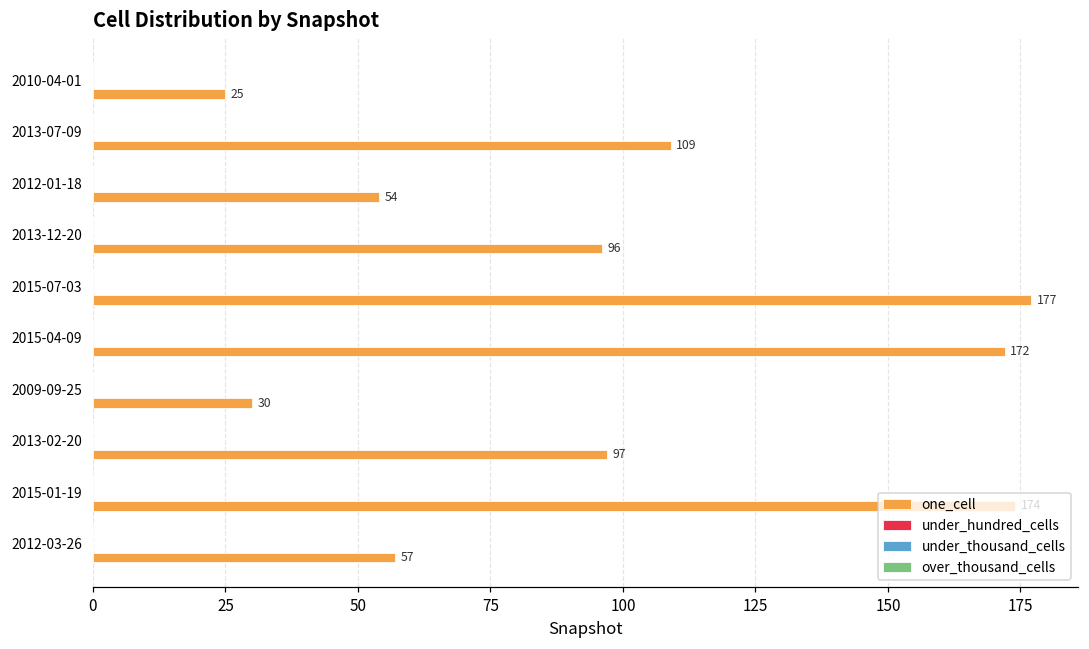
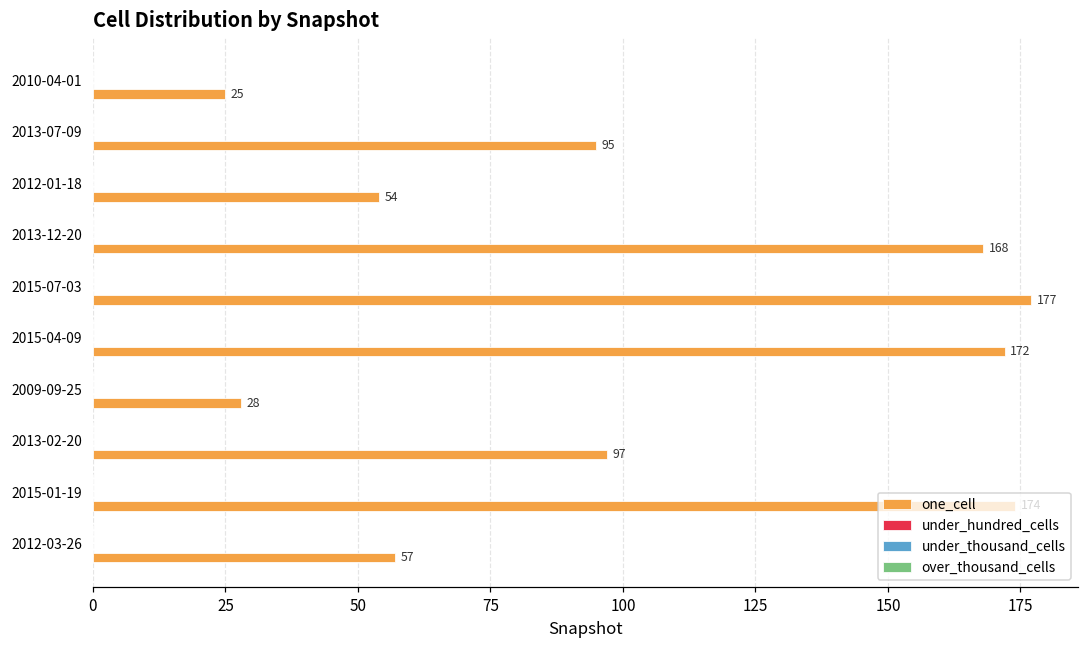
  {
    "one_cell": {
      "2010-04-01": 25,
-     "2013-07-09": 109,
+     "2013-07-09": 95,
      "2012-01-18": 54,
-     "2013-12-20": 96,
+     "2013-12-20": 168,
      "2015-07-03": 177,
      "2015-04-09": 172,
-     "2009-09-25": 30,
+     "2009-09-25": 28,
      "2013-02-20": 97,
      "2012-03-26": 57
    },
    "under_hundred_cells": {
      "2010-04-01": 0,
      "2013-07-09": 0,
      "2012-01-18": 0,
      "2013-12-20": 0,
      "2015-07-03": 0,
      "2015-04-09": 0,
      "2009-09-25": 0,
      "2013-02-20": 0,
      "2015-01-19": 0,
      "2012-03-26": 0
    },
    "under_thousand_cells": {
      "2010-04-01": 0,
      "2013-07-09": 0,
      "2012-01-18": 0,
      "2013-12-20": 0,
      "2015-07-03": 0,
      "2015-04-09": 0,
      "2009-09-25": 0,
      "2013-02-20": 0,
      "2015-01-19": 0,
      "2012-03-26": 0
    },
    "over_thousand_cells": {
      "2010-04-01": 0,
      "2013-07-09": 0,
      "2012-01-18": 0,
      "2013-12-20": 0,
      "2015-07-03": 0,
      "2015-04-09": 0,
      "2009-09-25": 0,
      "2013-02-20": 0,
      "2015-01-19": 0,
      "2012-03-26": 0
    }
  }
